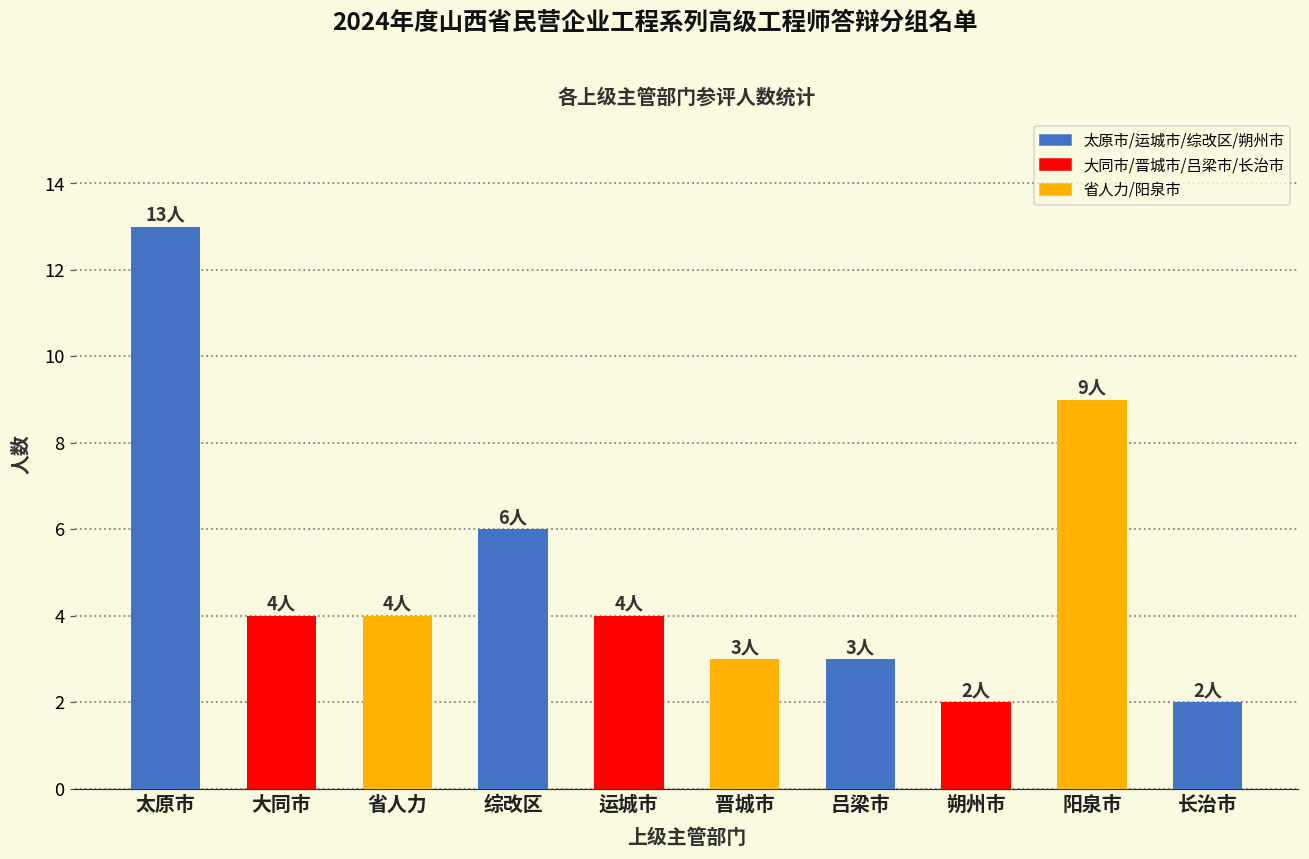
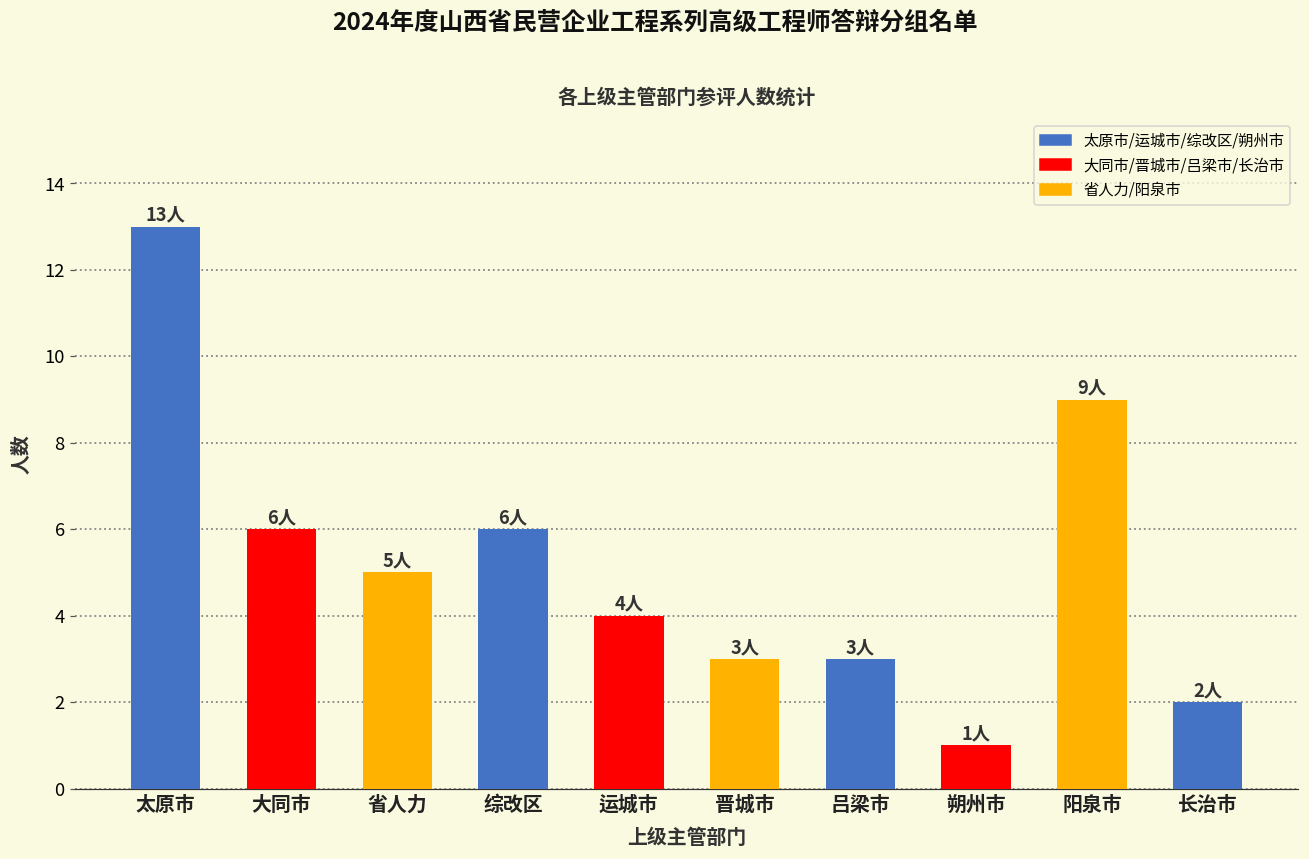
  {
    "太原市": "13人",
-   "大同市": "4人",
-   "省人力": "4人",
+   "大同市": "6人",
+   "省人力": "5人",
    "综改区": "6人",
    "运城市": "4人",
    "晋城市": "3人",
    "吕梁市": "3人",
-   "朔州市": "2人",
+   "朔州市": "1人",
    "阳泉市": "9人",
    "长治市": "2人"
  }
